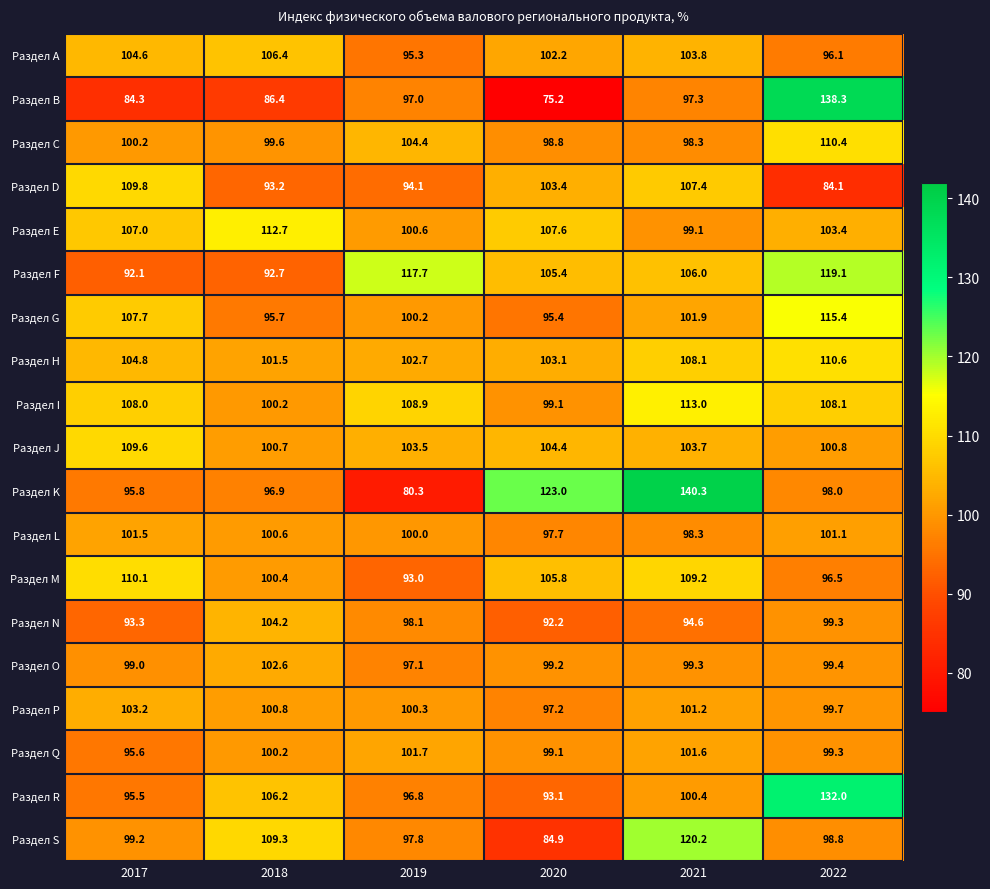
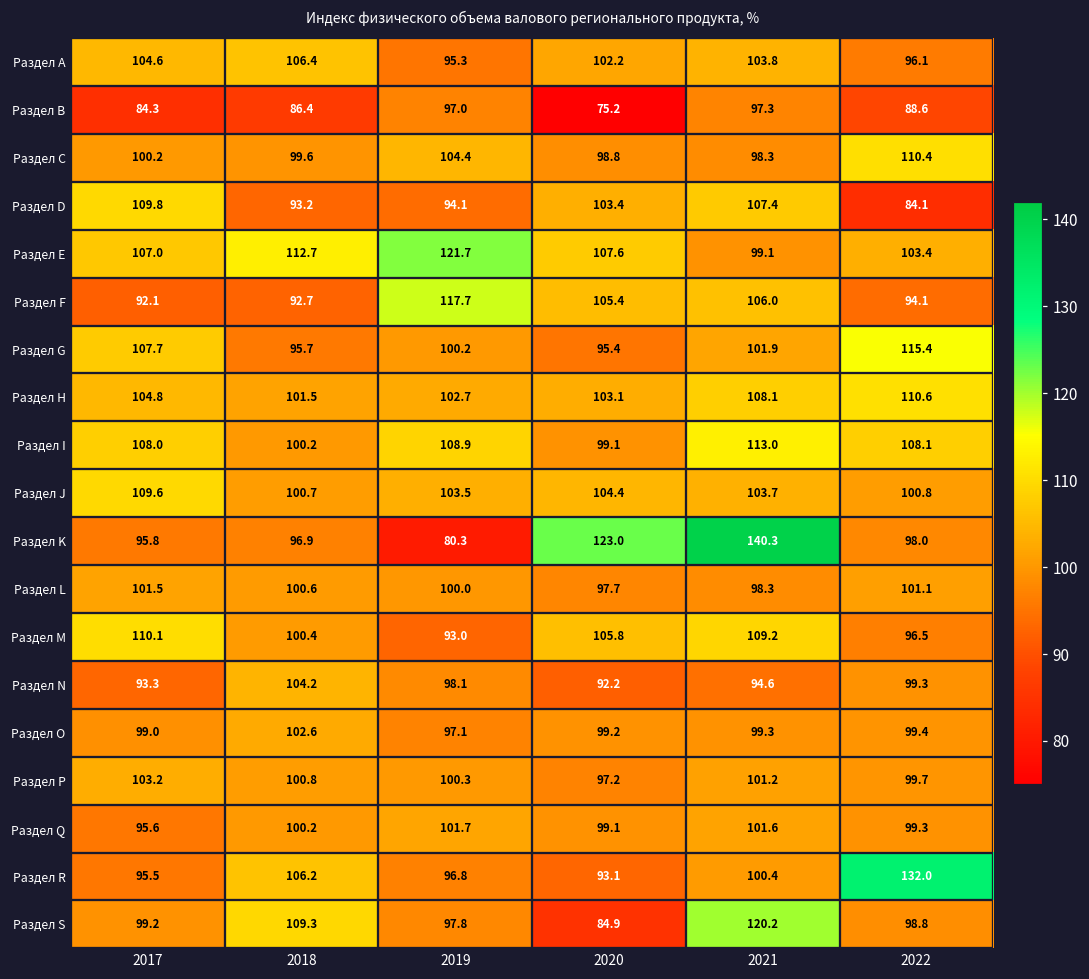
  {
    "Раздел A": {
      "2017": 104.6,
      "2018": 106.4,
      "2019": 95.3,
      "2020": 102.2,
      "2021": 103.8,
      "2022": 96.1
    },
    "Раздел B": {
      "2017": 84.3,
      "2018": 86.4,
      "2019": 97.0,
      "2020": 75.2,
      "2021": 97.3,
-     "2022": 138.3
+     "2022": 88.6
    },
    "Раздел C": {
      "2017": 100.2,
      "2018": 99.6,
      "2019": 104.4,
      "2020": 98.8,
      "2021": 98.3,
      "2022": 110.4
    },
    "Раздел D": {
      "2017": 109.8,
      "2018": 93.2,
      "2019": 94.1,
      "2020": 103.4,
      "2021": 107.4,
      "2022": 84.1
    },
    "Раздел E": {
      "2017": 107.0,
      "2018": 112.7,
-     "2019": 100.6,
+     "2019": 121.7,
      "2020": 107.6,
      "2021": 99.1,
      "2022": 103.4
    },
    "Раздел F": {
      "2017": 92.1,
      "2018": 92.7,
      "2019": 117.7,
      "2020": 105.4,
      "2021": 106.0,
-     "2022": 119.1
+     "2022": 94.1
    },
    "Раздел G": {
      "2017": 107.7,
      "2018": 95.7,
      "2019": 100.2,
      "2020": 95.4,
      "2021": 101.9,
      "2022": 115.4
    },
    "Раздел H": {
      "2017": 104.8,
      "2018": 101.5,
      "2019": 102.7,
      "2020": 103.1,
      "2021": 108.1,
      "2022": 110.6
    },
    "Раздел I": {
      "2017": 108.0,
      "2018": 100.2,
      "2019": 108.9,
      "2020": 99.1,
      "2021": 113.0,
      "2022": 108.1
    },
    "Раздел J": {
      "2017": 109.6,
      "2018": 100.7,
      "2019": 103.5,
      "2020": 104.4,
      "2021": 103.7,
      "2022": 100.8
    },
    "Раздел K": {
      "2017": 95.8,
      "2018": 96.9,
      "2019": 80.3,
      "2020": 123.0,
      "2021": 140.3,
      "2022": 98.0
    },
    "Раздел L": {
      "2017": 101.5,
      "2018": 100.6,
      "2019": 100.0,
      "2020": 97.7,
      "2021": 98.3,
      "2022": 101.1
    },
    "Раздел M": {
      "2017": 110.1,
      "2018": 100.4,
      "2019": 93.0,
      "2020": 105.8,
      "2021": 109.2,
      "2022": 96.5
    },
    "Раздел N": {
      "2017": 93.3,
      "2018": 104.2,
      "2019": 98.1,
      "2020": 92.2,
      "2021": 94.6,
      "2022": 99.3
    },
    "Раздел O": {
      "2017": 99.0,
      "2018": 102.6,
      "2019": 97.1,
      "2020": 99.2,
      "2021": 99.3,
      "2022": 99.4
    },
    "Раздел P": {
      "2017": 103.2,
      "2018": 100.8,
      "2019": 100.3,
      "2020": 97.2,
      "2021": 101.2,
      "2022": 99.7
    },
    "Раздел Q": {
      "2017": 95.6,
      "2018": 100.2,
      "2019": 101.7,
      "2020": 99.1,
      "2021": 101.6,
      "2022": 99.3
    },
    "Раздел R": {
      "2017": 95.5,
      "2018": 106.2,
      "2019": 96.8,
      "2020": 93.1,
      "2021": 100.4,
      "2022": 132.0
    },
    "Раздел S": {
      "2017": 99.2,
      "2018": 109.3,
      "2019": 97.8,
      "2020": 84.9,
      "2021": 120.2,
      "2022": 98.8
    }
  }
